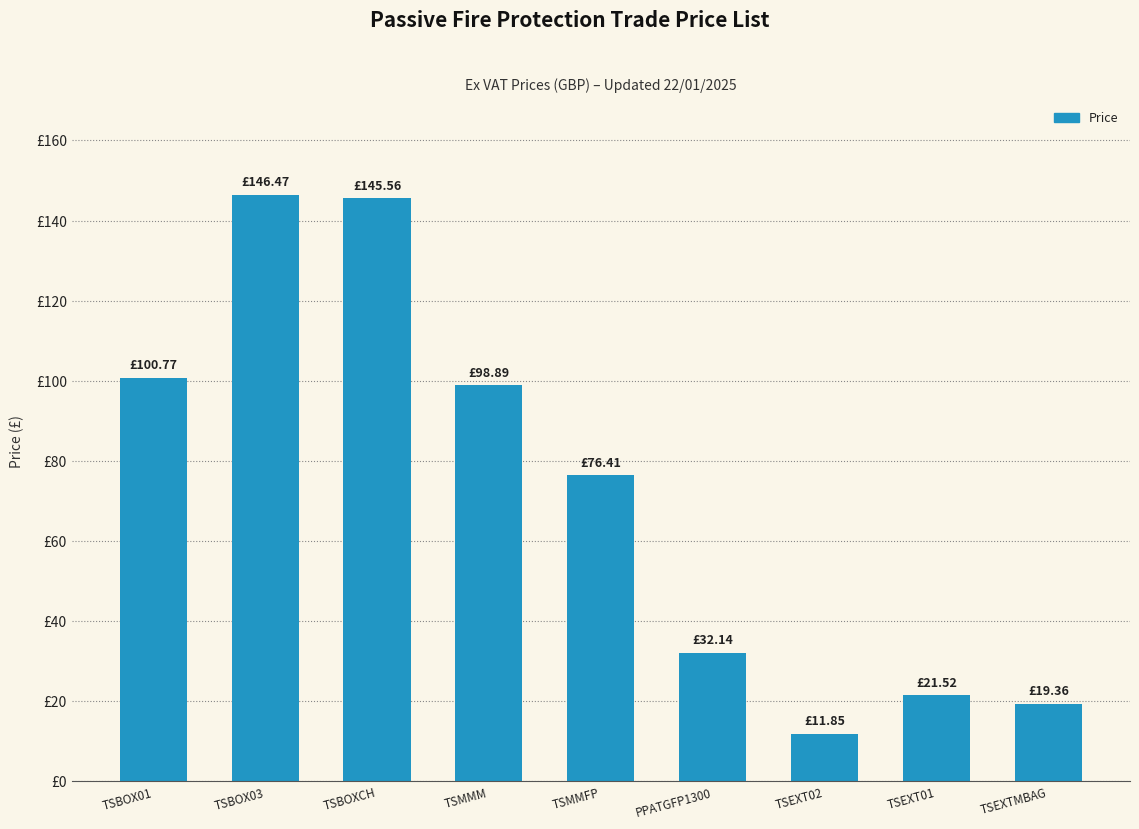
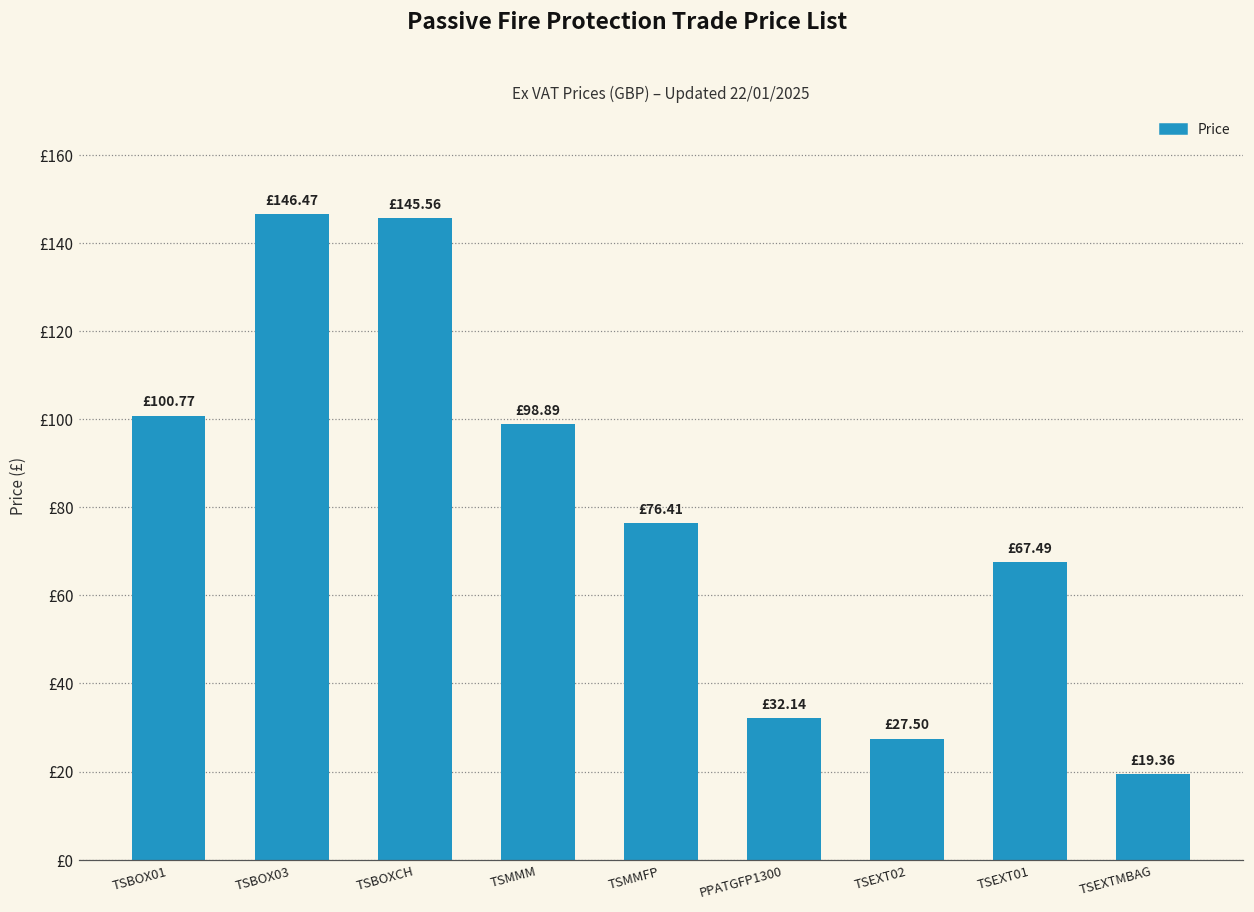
  {
    "TSBOX01": "£100.77",
    "TSBOX03": "£146.47",
    "TSBOXCH": "£145.56",
    "TSMMM": "£98.89",
    "TSMMFP": "£76.41",
    "PPATGFP1300": "£32.14",
-   "TSEXT02": "£11.85",
-   "TSEXT01": "£21.52",
+   "TSEXT02": "£27.50",
+   "TSEXT01": "£67.49",
    "TSEXTMBAG": "£19.36"
  }
